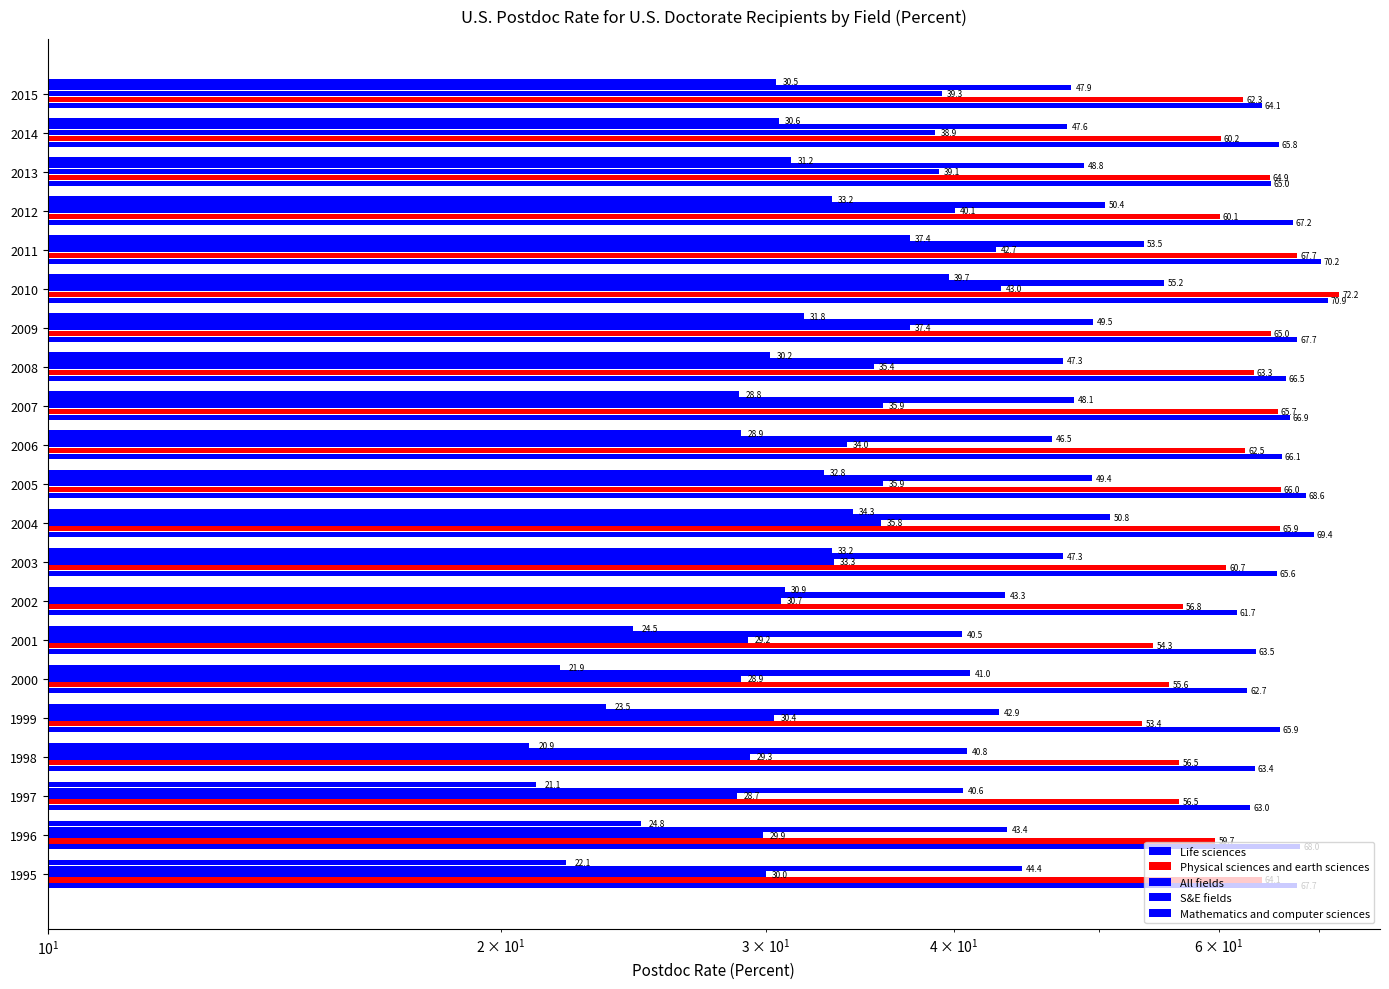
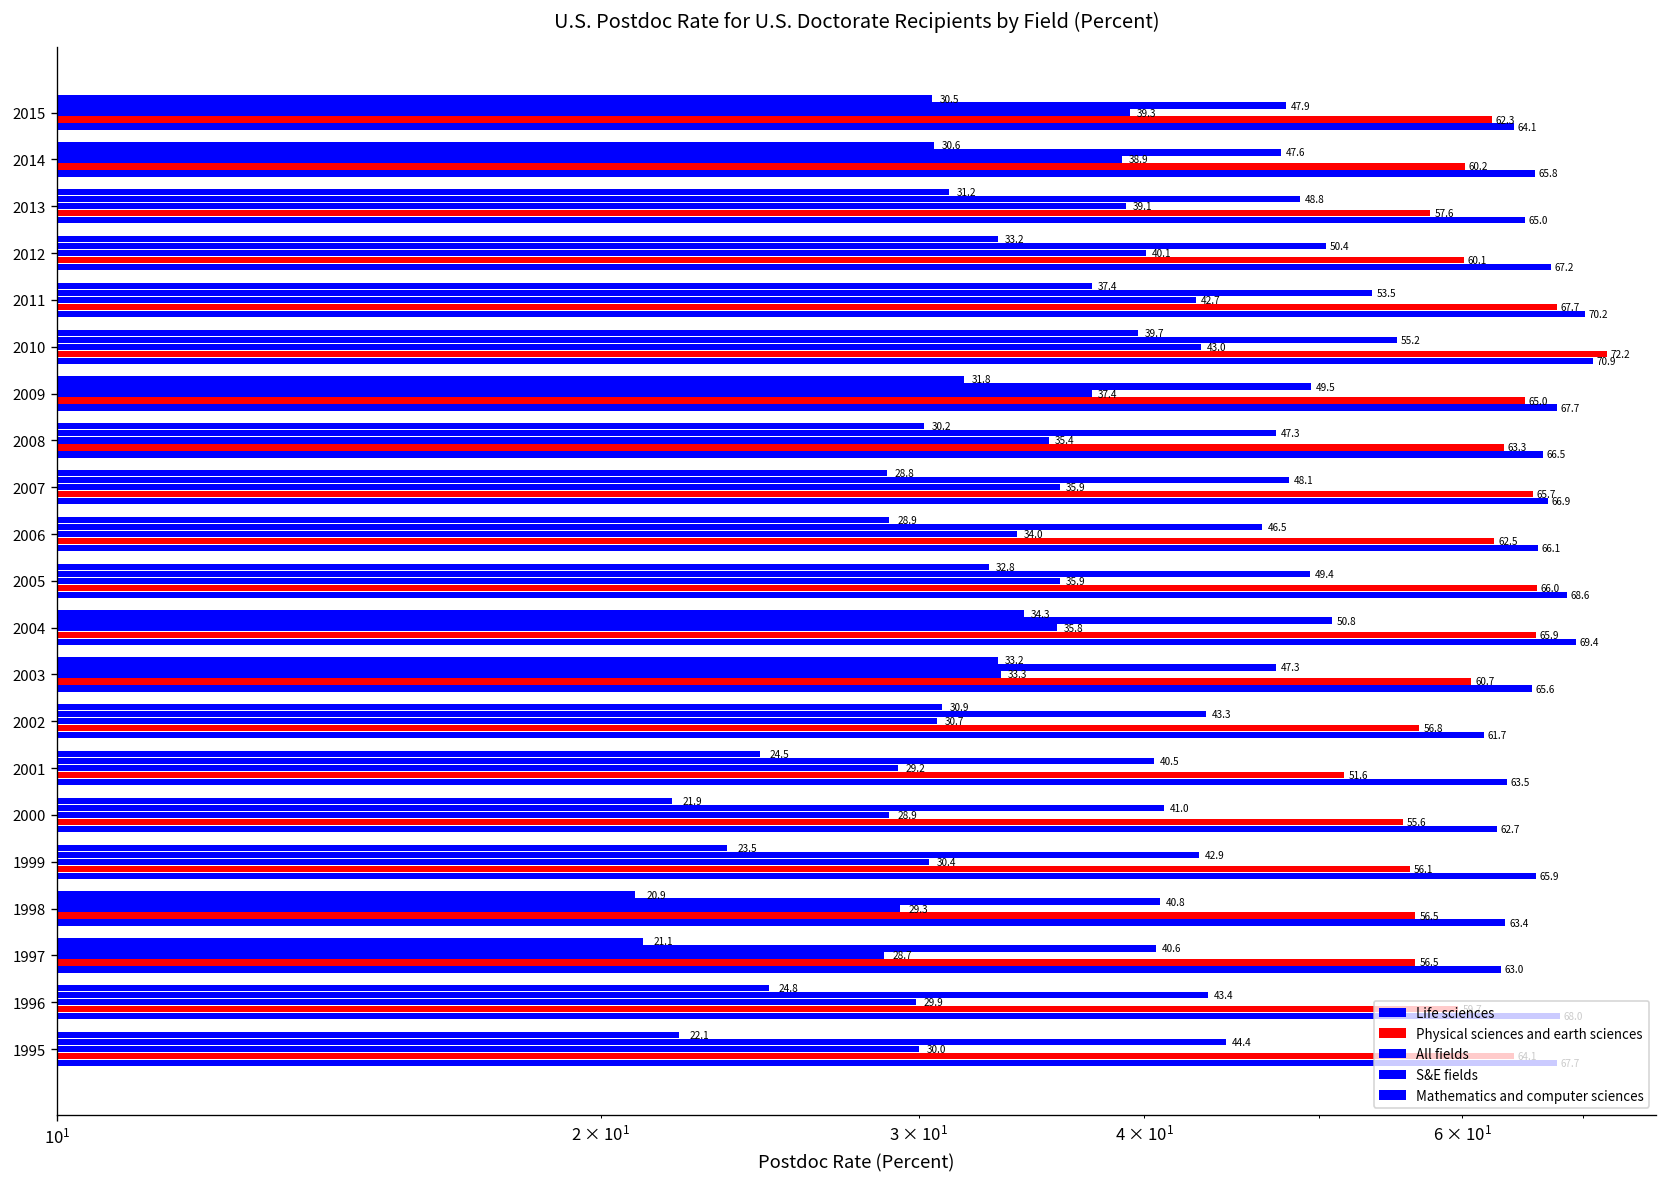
  {
    "Physical sciences and earth sciences": {
      "2015": 62.3,
      "2014": 60.2,
-     "2013": 64.9,
+     "2013": 57.6,
      "2012": 60.1,
      "2011": 67.7,
      "2010": 72.2,
      "2009": 65.0,
      "2008": 63.3,
      "2007": 65.7,
      "2006": 62.5,
      "2005": 66.0,
      "2004": 65.9,
      "2003": 60.7,
      "2002": 56.8,
-     "2001": 54.3,
+     "2001": 51.6,
      "2000": 55.6,
-     "1999": 53.4,
+     "1999": 56.1,
      "1998": 56.5,
      "1997": 56.5
    }
  }
